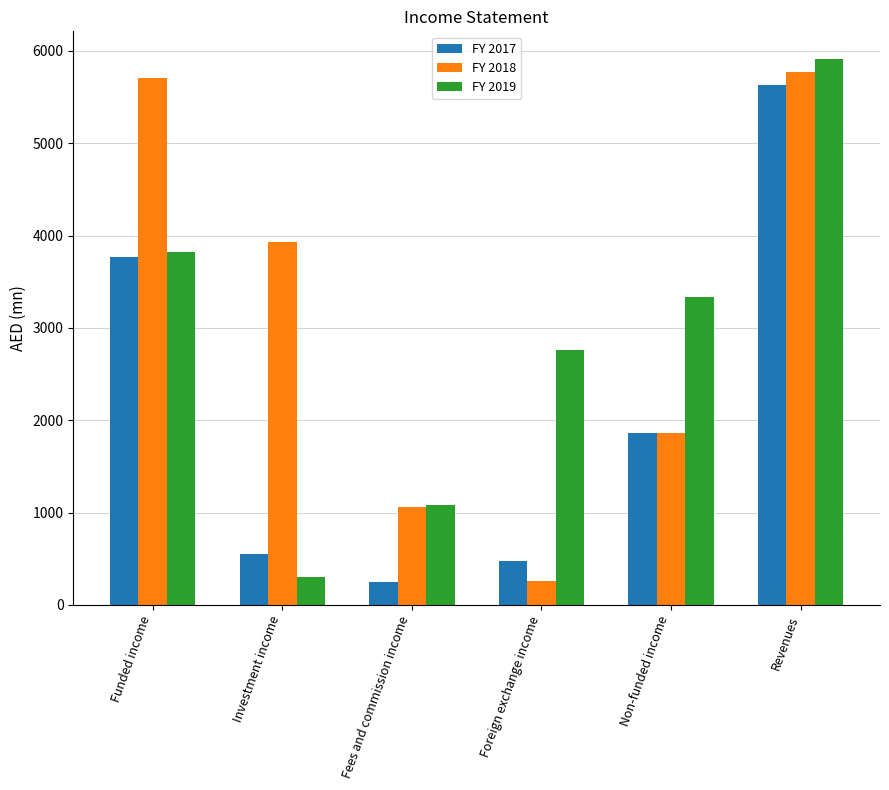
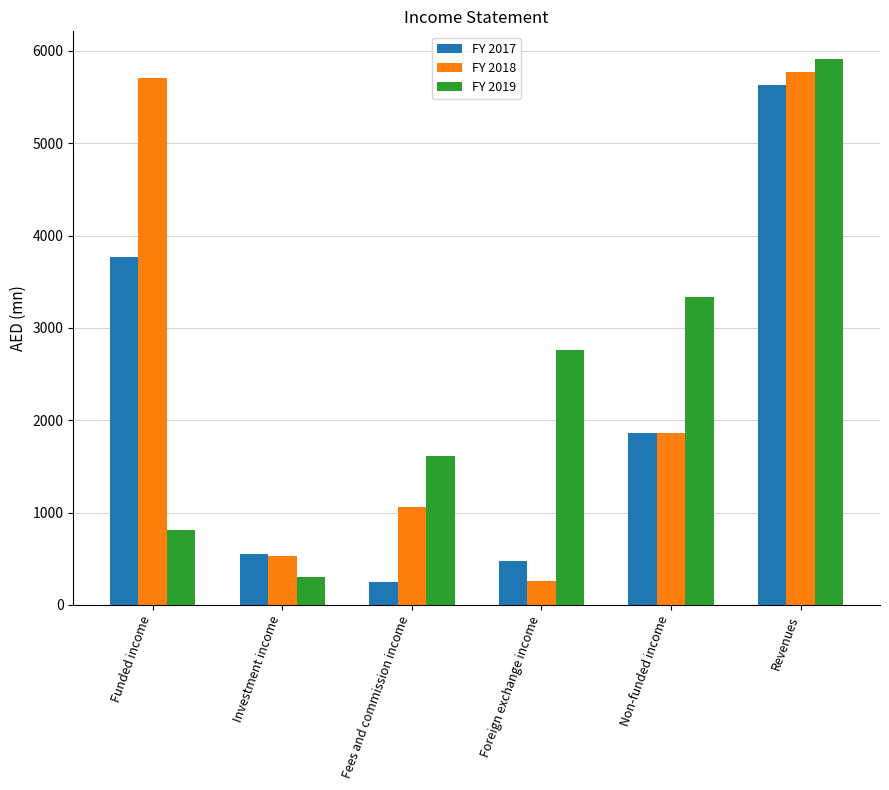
  {
    "FY 2017": {
      "Funded income": 3800,
      "Investment income": 500,
      "Fees and commission income": 200,
      "Foreign exchange income": 500,
      "Non-funded income": 1900,
      "Revenues": 5600
    },
    "FY 2018": {
      "Funded income": 5700,
-     "Investment income": 3900,
+     "Investment income": 500,
      "Fees and commission income": 1100,
      "Foreign exchange income": 300,
      "Non-funded income": 1900,
      "Revenues": 5800
    },
    "FY 2019": {
-     "Funded income": 3800,
+     "Funded income": 800,
      "Investment income": 300,
-     "Fees and commission income": 1100,
+     "Fees and commission income": 1600,
      "Foreign exchange income": 2800,
      "Non-funded income": 3300,
      "Revenues": 5900
    }
  }
